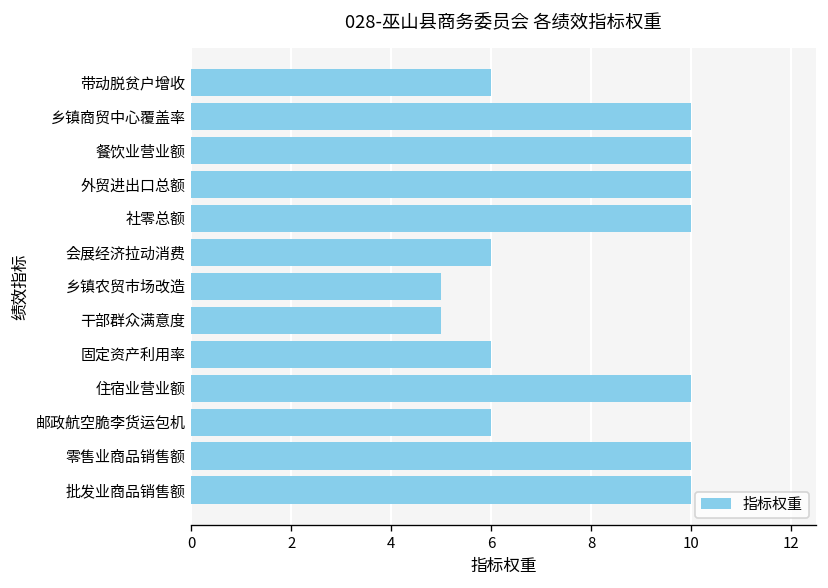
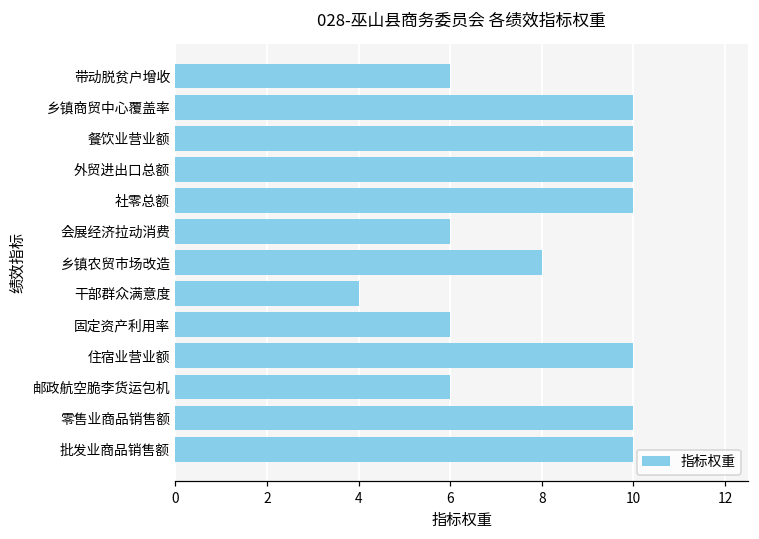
  {
    "带动脱贫户增收": 6,
    "乡镇商贸中心覆盖率": 10,
    "餐饮业营业额": 10,
    "外贸进出口总额": 10,
    "社零总额": 10,
    "会展经济拉动消费": 6,
-   "乡镇农贸市场改造": 5,
-   "干部群众满意度": 5,
+   "乡镇农贸市场改造": 8,
+   "干部群众满意度": 4,
    "固定资产利用率": 6,
    "住宿业营业额": 10,
    "邮政航空脆李货运包机": 6,
    "零售业商品销售额": 10,
    "批发业商品销售额": 10
  }
